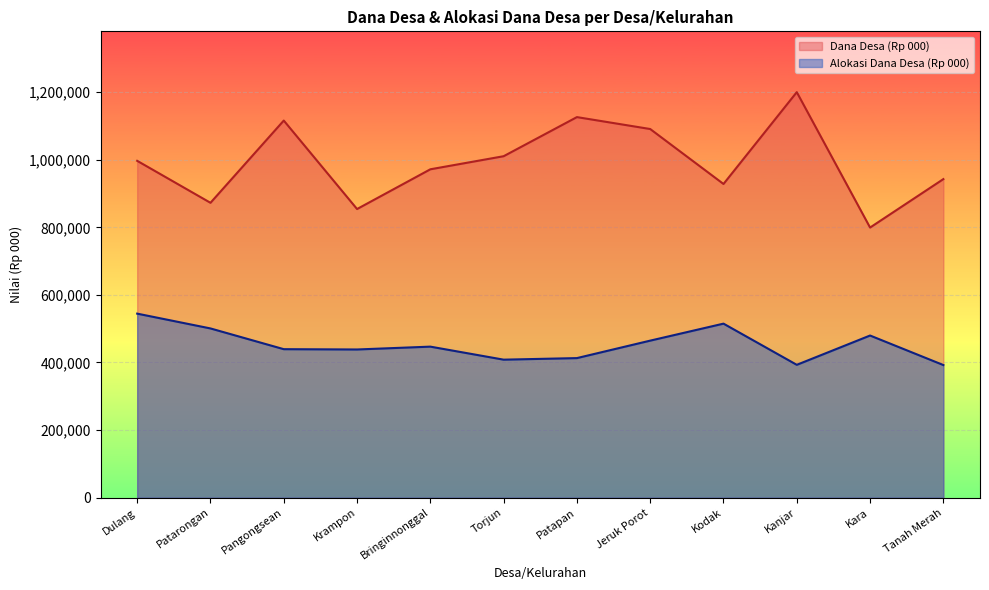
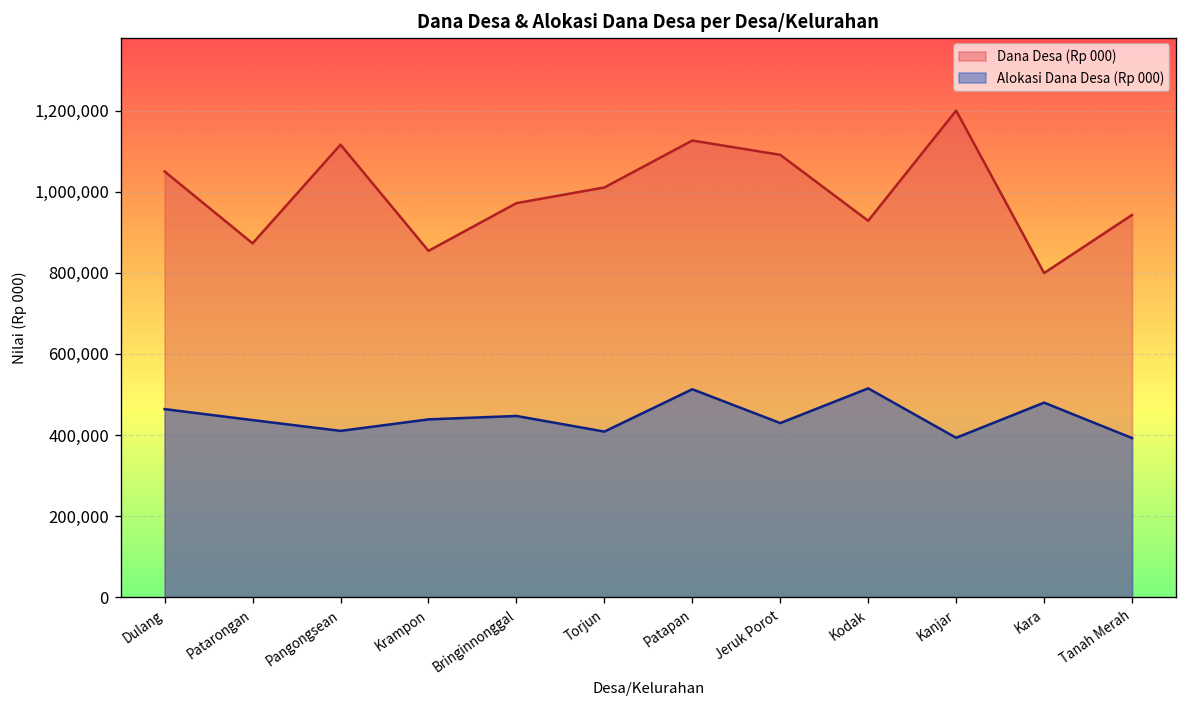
  {
    "Dana Desa (Rp 000)": {
-     "Dulang": "1,000,000",
+     "Dulang": "1,050,000",
      "Patarongan": "870,000",
      "Pangongsean": "1,120,000",
      "Krampon": "850,000",
      "Bringinnonggal": "970,000",
      "Torjun": "1,010,000",
      "Patapan": "1,130,000",
      "Jeruk Porot": "1,090,000",
      "Kodak": "930,000",
      "Kanjar": "1,200,000",
      "Kara": "800,000",
      "Tanah Merah": "940,000"
    },
    "Alokasi Dana Desa (Rp 000)": {
-     "Dulang": "540,000",
-     "Patarongan": "500,000",
-     "Pangongsean": "440,000",
+     "Dulang": "460,000",
+     "Patarongan": "440,000",
+     "Pangongsean": "410,000",
      "Krampon": "440,000",
      "Bringinnonggal": "450,000",
      "Torjun": "410,000",
-     "Patapan": "410,000",
-     "Jeruk Porot": "460,000",
+     "Patapan": "510,000",
+     "Jeruk Porot": "430,000",
      "Kodak": "520,000",
      "Kanjar": "390,000",
      "Kara": "480,000",
      "Tanah Merah": "390,000"
    }
  }
